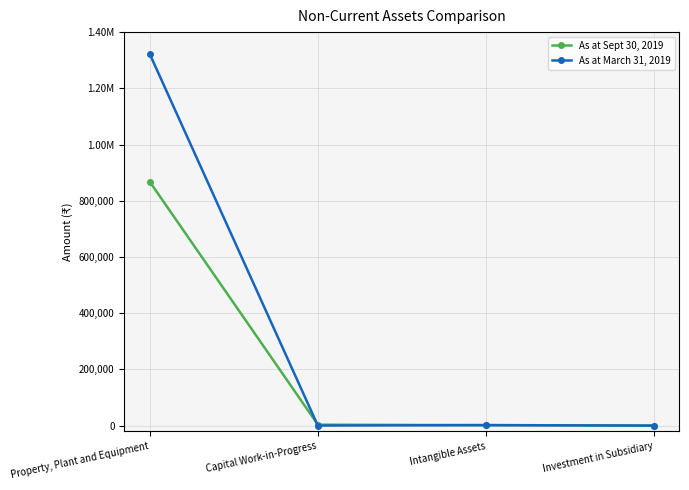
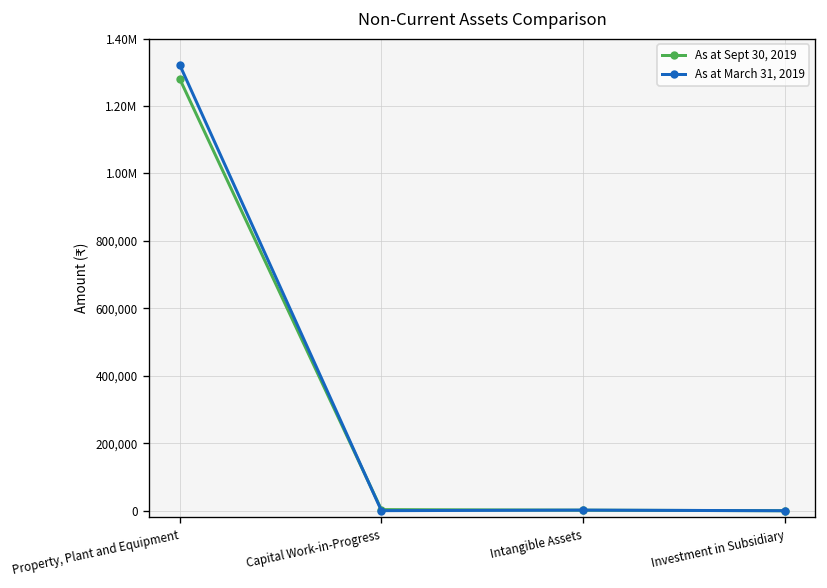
  {
    "As at Sept 30, 2019": {
-     "Property, Plant and Equipment": "870,000"
+     "Property, Plant and Equipment": "1,280,000"
    },
    "As at March 31, 2019": {
      "Property, Plant and Equipment": "1,320,000"
    }
  }
